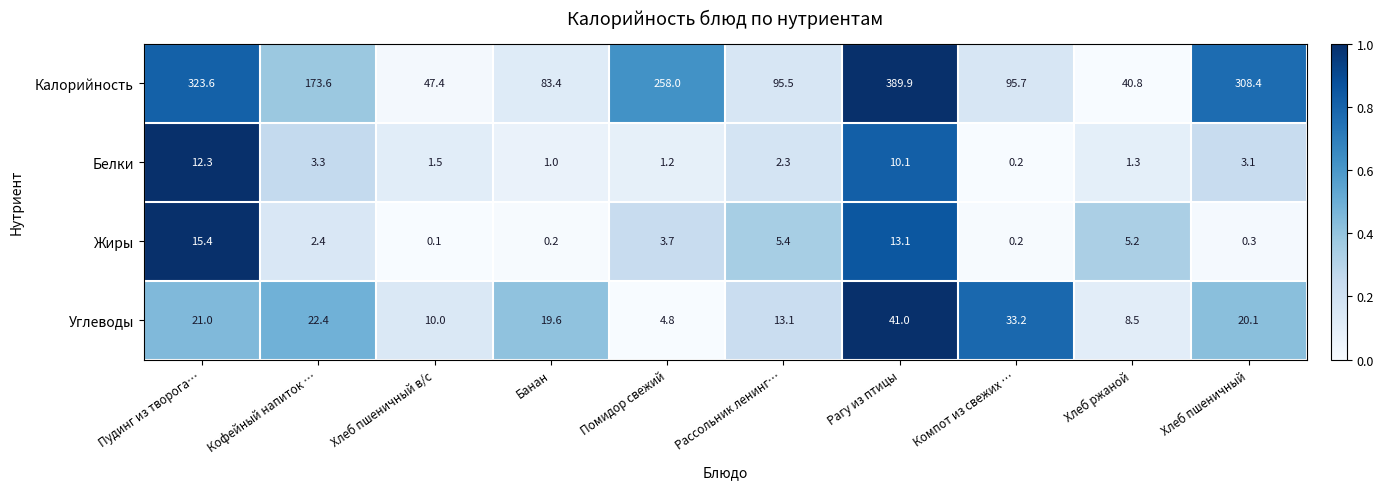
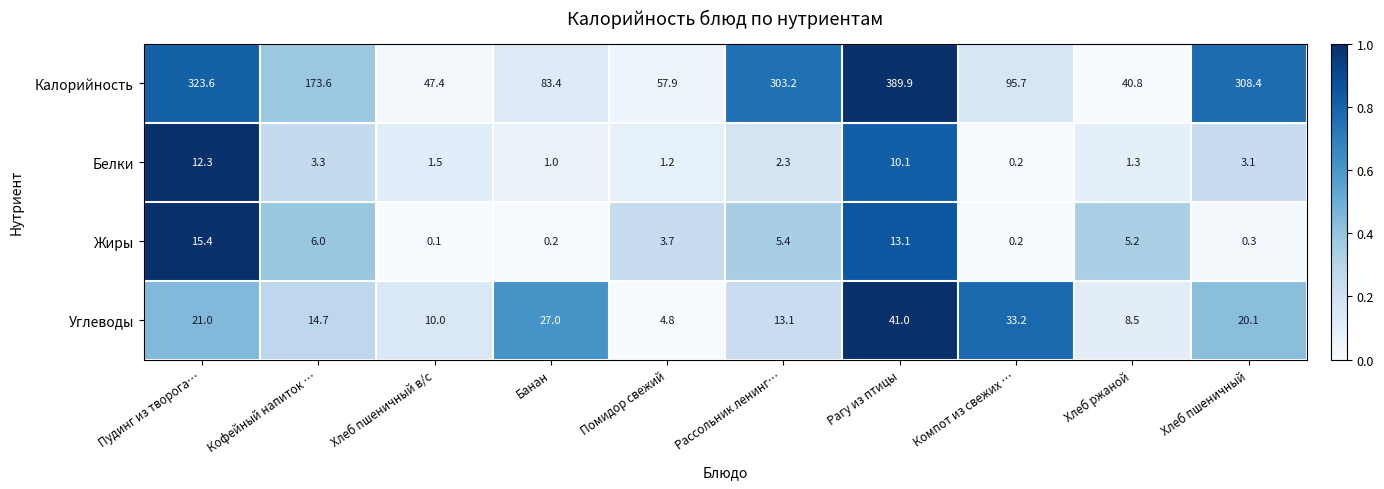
  {
    "Калорийность": {
      "Пудинг из творога…": 323.6,
      "Кофейный напиток …": 173.6,
      "Хлеб пшеничный в/с": 47.4,
      "Банан": 83.4,
-     "Помидор свежий": 258.0,
-     "Рассольник ленинг…": 95.5,
+     "Помидор свежий": 57.9,
+     "Рассольник ленинг…": 303.2,
      "Рагу из птицы": 389.9,
      "Компот из свежих …": 95.7,
      "Хлеб ржаной": 40.8,
      "Хлеб пшеничный": 308.4
    },
    "Белки": {
      "Пудинг из творога…": 12.3,
      "Кофейный напиток …": 3.3,
      "Хлеб пшеничный в/с": 1.5,
      "Банан": 1.0,
      "Помидор свежий": 1.2,
      "Рассольник ленинг…": 2.3,
      "Рагу из птицы": 10.1,
      "Компот из свежих …": 0.2,
      "Хлеб ржаной": 1.3,
      "Хлеб пшеничный": 3.1
    },
    "Жиры": {
      "Пудинг из творога…": 15.4,
-     "Кофейный напиток …": 2.4,
+     "Кофейный напиток …": 6.0,
      "Хлеб пшеничный в/с": 0.1,
      "Банан": 0.2,
      "Помидор свежий": 3.7,
      "Рассольник ленинг…": 5.4,
      "Рагу из птицы": 13.1,
      "Компот из свежих …": 0.2,
      "Хлеб ржаной": 5.2,
      "Хлеб пшеничный": 0.3
    },
    "Углеводы": {
      "Пудинг из творога…": 21.0,
-     "Кофейный напиток …": 22.4,
+     "Кофейный напиток …": 14.7,
      "Хлеб пшеничный в/с": 10.0,
-     "Банан": 19.6,
+     "Банан": 27.0,
      "Помидор свежий": 4.8,
      "Рассольник ленинг…": 13.1,
      "Рагу из птицы": 41.0,
      "Компот из свежих …": 33.2,
      "Хлеб ржаной": 8.5,
      "Хлеб пшеничный": 20.1
    }
  }
